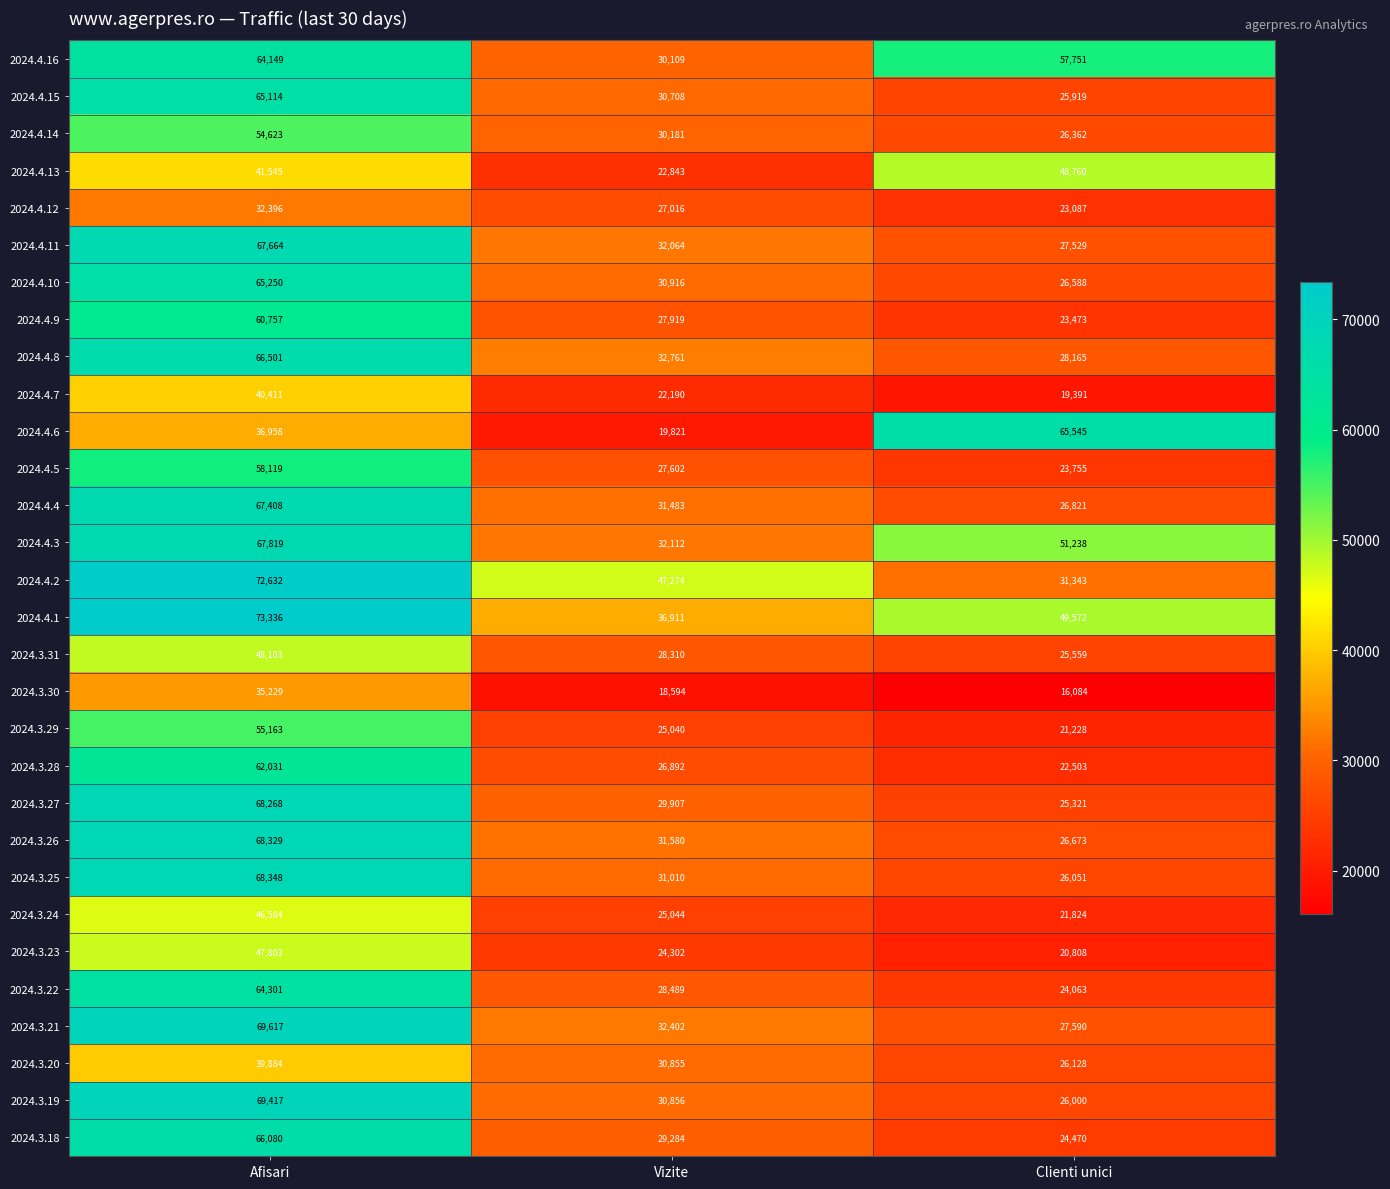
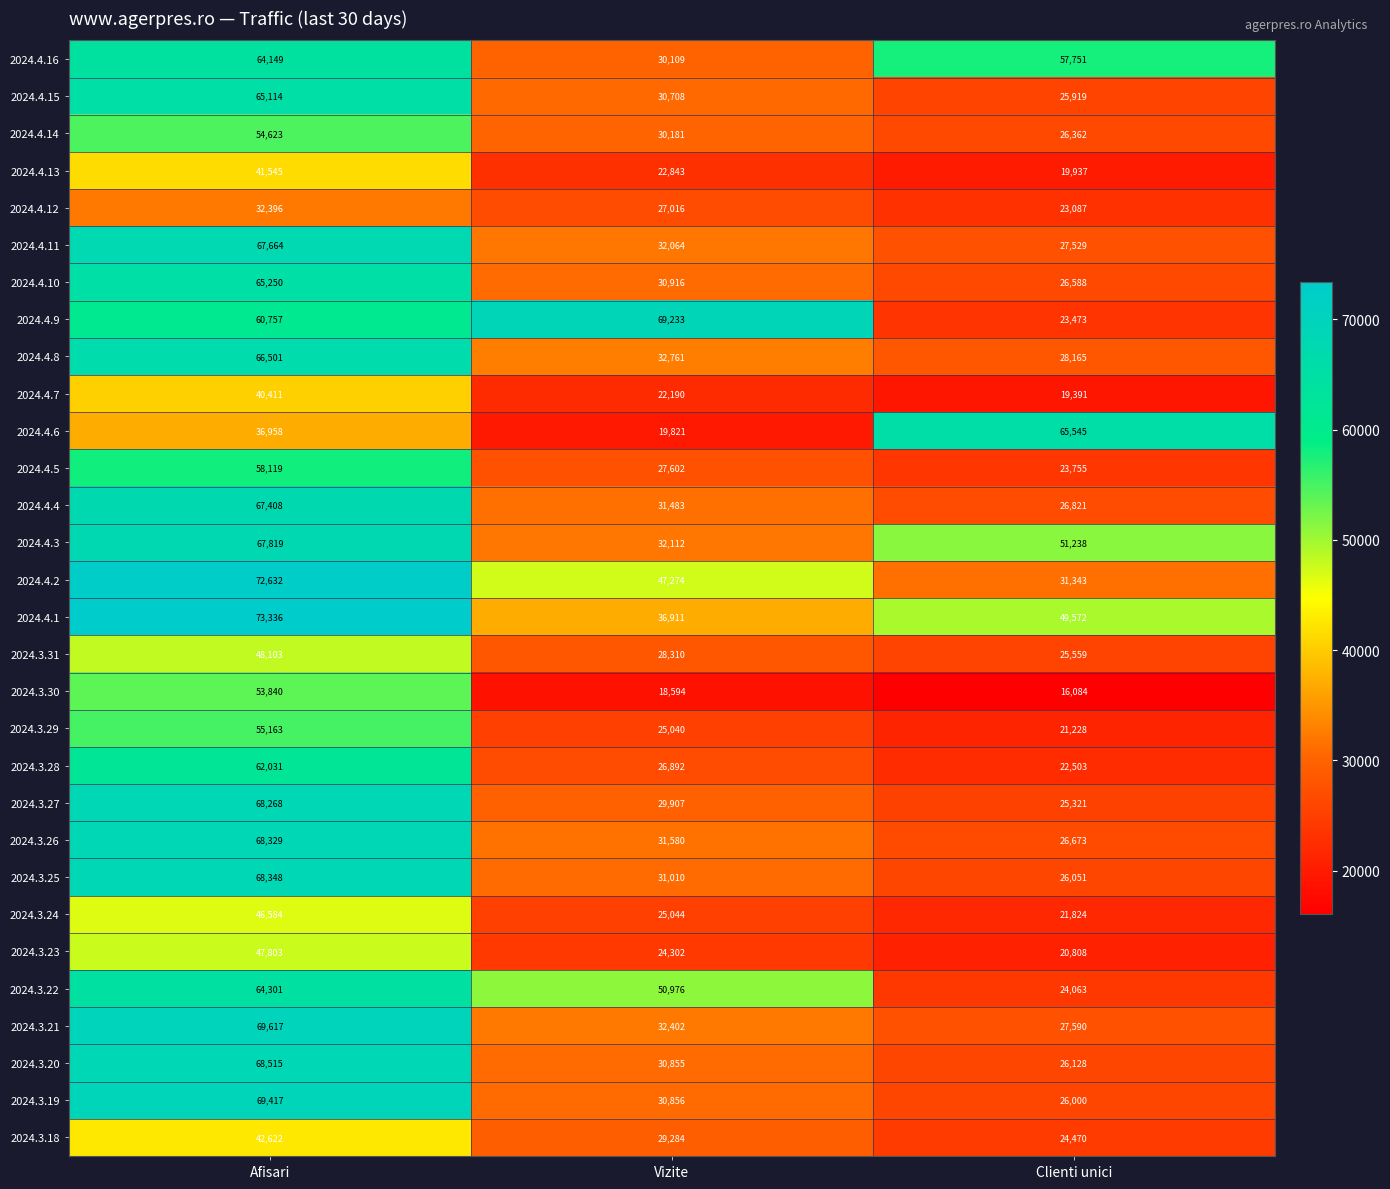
  {
    "2024.4.16": {
      "Afisari": "64,149",
      "Vizite": "30,109",
      "Clienti unici": "57,751"
    },
    "2024.4.15": {
      "Afisari": "65,114",
      "Vizite": "30,708",
      "Clienti unici": "25,919"
    },
    "2024.4.14": {
      "Afisari": "54,623",
      "Vizite": "30,181",
      "Clienti unici": "26,362"
    },
    "2024.4.13": {
      "Afisari": "41,545",
      "Vizite": "22,843",
-     "Clienti unici": "48,760"
+     "Clienti unici": "19,937"
    },
    "2024.4.12": {
      "Afisari": "32,396",
      "Vizite": "27,016",
      "Clienti unici": "23,087"
    },
    "2024.4.11": {
      "Afisari": "67,664",
      "Vizite": "32,064",
      "Clienti unici": "27,529"
    },
    "2024.4.10": {
      "Afisari": "65,250",
      "Vizite": "30,916",
      "Clienti unici": "26,588"
    },
    "2024.4.9": {
      "Afisari": "60,757",
-     "Vizite": "27,919",
+     "Vizite": "69,233",
      "Clienti unici": "23,473"
    },
    "2024.4.8": {
      "Afisari": "66,501",
      "Vizite": "32,761",
      "Clienti unici": "28,165"
    },
    "2024.4.7": {
      "Afisari": "40,411",
      "Vizite": "22,190",
      "Clienti unici": "19,391"
    },
    "2024.4.6": {
      "Afisari": "36,958",
      "Vizite": "19,821",
      "Clienti unici": "65,545"
    },
    "2024.4.5": {
      "Afisari": "58,119",
      "Vizite": "27,602",
      "Clienti unici": "23,755"
    },
    "2024.4.4": {
      "Afisari": "67,408",
      "Vizite": "31,483",
      "Clienti unici": "26,821"
    },
    "2024.4.3": {
      "Afisari": "67,819",
      "Vizite": "32,112",
      "Clienti unici": "51,238"
    },
    "2024.4.2": {
      "Afisari": "72,632",
      "Vizite": "47,274",
      "Clienti unici": "31,343"
    },
    "2024.4.1": {
      "Afisari": "73,336",
      "Vizite": "36,911",
      "Clienti unici": "49,572"
    },
    "2024.3.31": {
      "Afisari": "48,103",
      "Vizite": "28,310",
      "Clienti unici": "25,559"
    },
    "2024.3.30": {
-     "Afisari": "35,229",
+     "Afisari": "53,840",
      "Vizite": "18,594",
      "Clienti unici": "16,084"
    },
    "2024.3.29": {
      "Afisari": "55,163",
      "Vizite": "25,040",
      "Clienti unici": "21,228"
    },
    "2024.3.28": {
      "Afisari": "62,031",
      "Vizite": "26,892",
      "Clienti unici": "22,503"
    },
    "2024.3.27": {
      "Afisari": "68,268",
      "Vizite": "29,907",
      "Clienti unici": "25,321"
    },
    "2024.3.26": {
      "Afisari": "68,329",
      "Vizite": "31,580",
      "Clienti unici": "26,673"
    },
    "2024.3.25": {
      "Afisari": "68,348",
      "Vizite": "31,010",
      "Clienti unici": "26,051"
    },
    "2024.3.24": {
      "Afisari": "46,584",
      "Vizite": "25,044",
      "Clienti unici": "21,824"
    },
    "2024.3.23": {
      "Afisari": "47,803",
      "Vizite": "24,302",
      "Clienti unici": "20,808"
    },
    "2024.3.22": {
      "Afisari": "64,301",
-     "Vizite": "28,489",
+     "Vizite": "50,976",
      "Clienti unici": "24,063"
    },
    "2024.3.21": {
      "Afisari": "69,617",
      "Vizite": "32,402",
      "Clienti unici": "27,590"
    },
    "2024.3.20": {
-     "Afisari": "39,884",
+     "Afisari": "68,515",
      "Vizite": "30,855",
      "Clienti unici": "26,128"
    },
    "2024.3.19": {
      "Afisari": "69,417",
      "Vizite": "30,856",
      "Clienti unici": "26,000"
    },
    "2024.3.18": {
-     "Afisari": "66,080",
+     "Afisari": "42,622",
      "Vizite": "29,284",
      "Clienti unici": "24,470"
    }
  }
